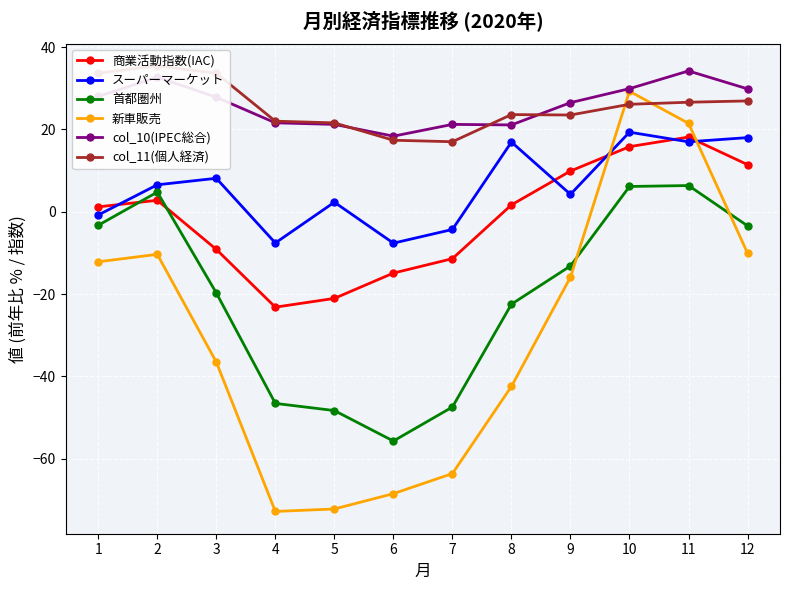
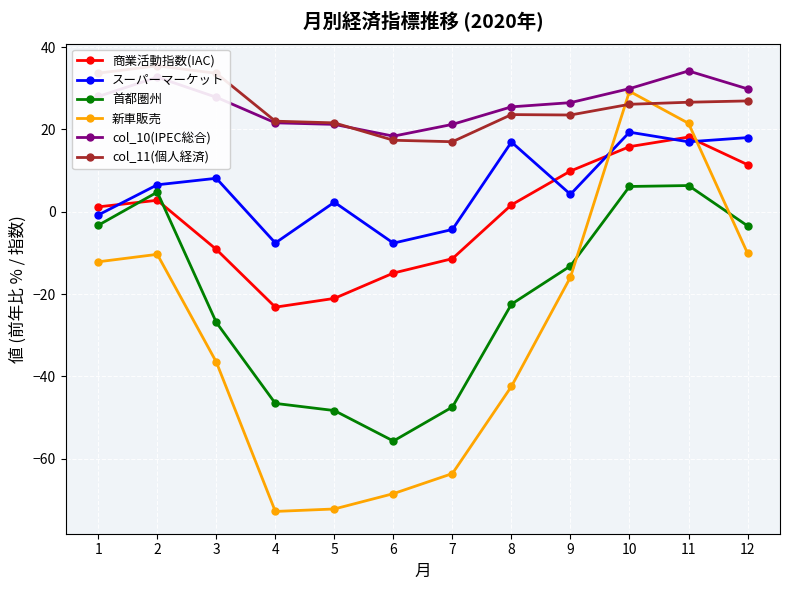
  {
    "商業活動指数(IAC)": {
      "1": 1,
      "2": 3,
      "3": -9,
      "4": -23,
      "5": -21,
      "6": -15,
      "7": -11,
      "8": 2,
      "9": 10,
      "10": 16,
      "11": 18,
      "12": 11
    },
    "スーパーマーケット": {
      "1": -1,
      "2": 7,
      "3": 8,
      "4": -8,
      "5": 2,
      "6": -8,
      "7": -4,
      "8": 17,
      "9": 4,
      "10": 19,
      "11": 17,
      "12": 18
    },
    "首都圏州": {
      "1": -3,
      "2": 5,
-     "3": -20,
+     "3": -27,
      "4": -47,
      "5": -48,
      "6": -56,
      "7": -47,
      "8": -22,
      "9": -13,
      "10": 6,
      "11": 6,
      "12": -3
    },
    "新車販売": {
      "1": -12,
      "2": -10,
      "3": -37,
      "4": -73,
      "5": -72,
      "6": -68,
      "7": -64,
      "8": -42,
      "9": -16,
      "10": 29,
      "11": 21,
      "12": -10
    },
    "col_10(IPEC総合)": {
      "6": 18,
      "7": 21,
-     "8": 21,
+     "8": 25,
      "9": 27,
      "10": 30,
      "11": 34,
      "12": 30
    },
    "col_11(個人経済)": {
      "6": 17,
      "7": 17,
      "8": 24,
      "9": 24,
      "10": 26,
      "11": 27,
      "12": 27
    }
  }
